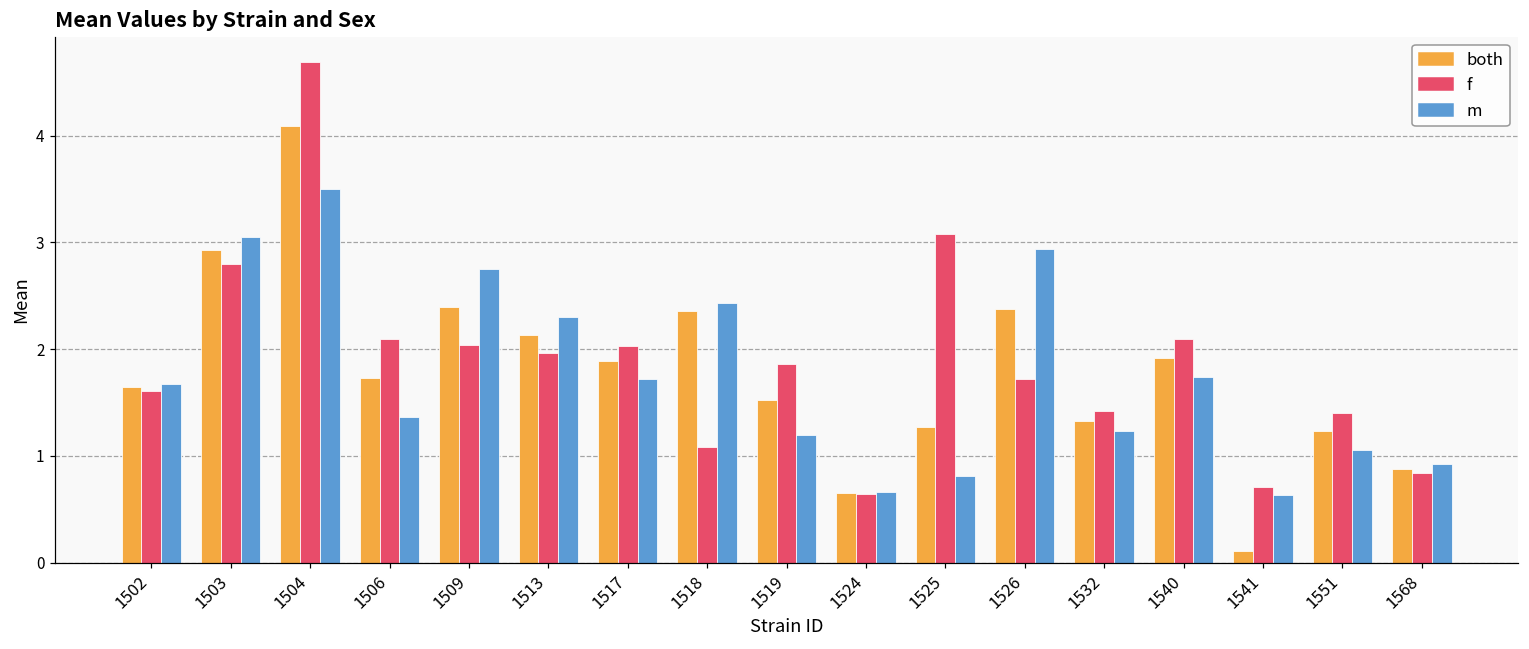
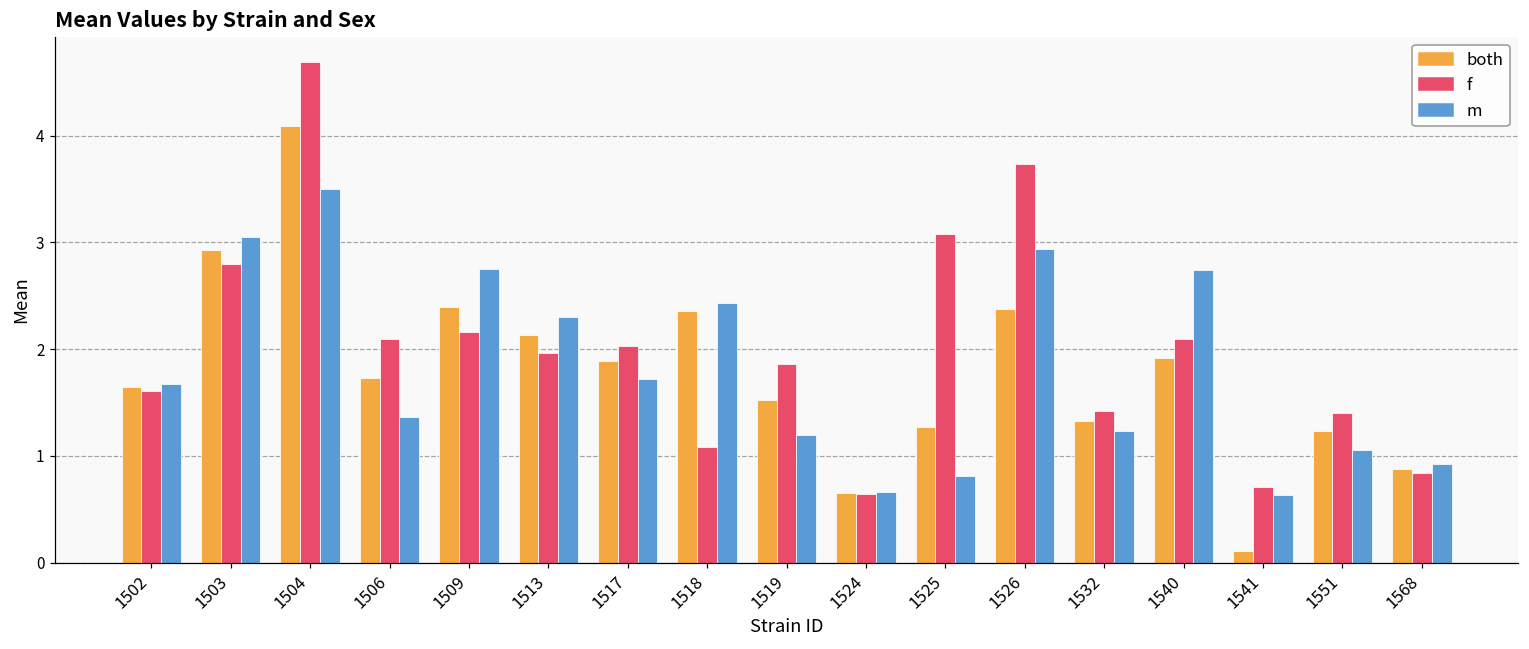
  {
    "both": {
      "1502": 1.6,
      "1503": 2.9,
      "1504": 4.1,
      "1506": 1.7,
      "1509": 2.4,
      "1513": 2.1,
      "1517": 1.9,
      "1518": 2.4,
      "1519": 1.5,
      "1524": 0.7,
      "1525": 1.3,
      "1526": 2.4,
      "1532": 1.3,
      "1540": 1.9,
      "1541": 0.1,
      "1551": 1.2,
      "1568": 0.9
    },
    "f": {
      "1502": 1.6,
      "1503": 2.8,
      "1504": 4.7,
      "1506": 2.1,
-     "1509": 2.0,
+     "1509": 2.2,
      "1513": 2.0,
      "1517": 2.0,
      "1518": 1.1,
      "1519": 1.9,
      "1524": 0.6,
      "1525": 3.1,
-     "1526": 1.7,
+     "1526": 3.7,
      "1532": 1.4,
      "1540": 2.1,
      "1541": 0.7,
      "1551": 1.4,
      "1568": 0.8
    },
    "m": {
      "1502": 1.7,
      "1503": 3.1,
      "1504": 3.5,
      "1506": 1.4,
      "1509": 2.8,
      "1513": 2.3,
      "1517": 1.7,
      "1518": 2.4,
      "1519": 1.2,
      "1524": 0.7,
      "1525": 0.8,
      "1526": 2.9,
      "1532": 1.2,
-     "1540": 1.7,
+     "1540": 2.7,
      "1541": 0.6,
      "1551": 1.1,
      "1568": 0.9
    }
  }
